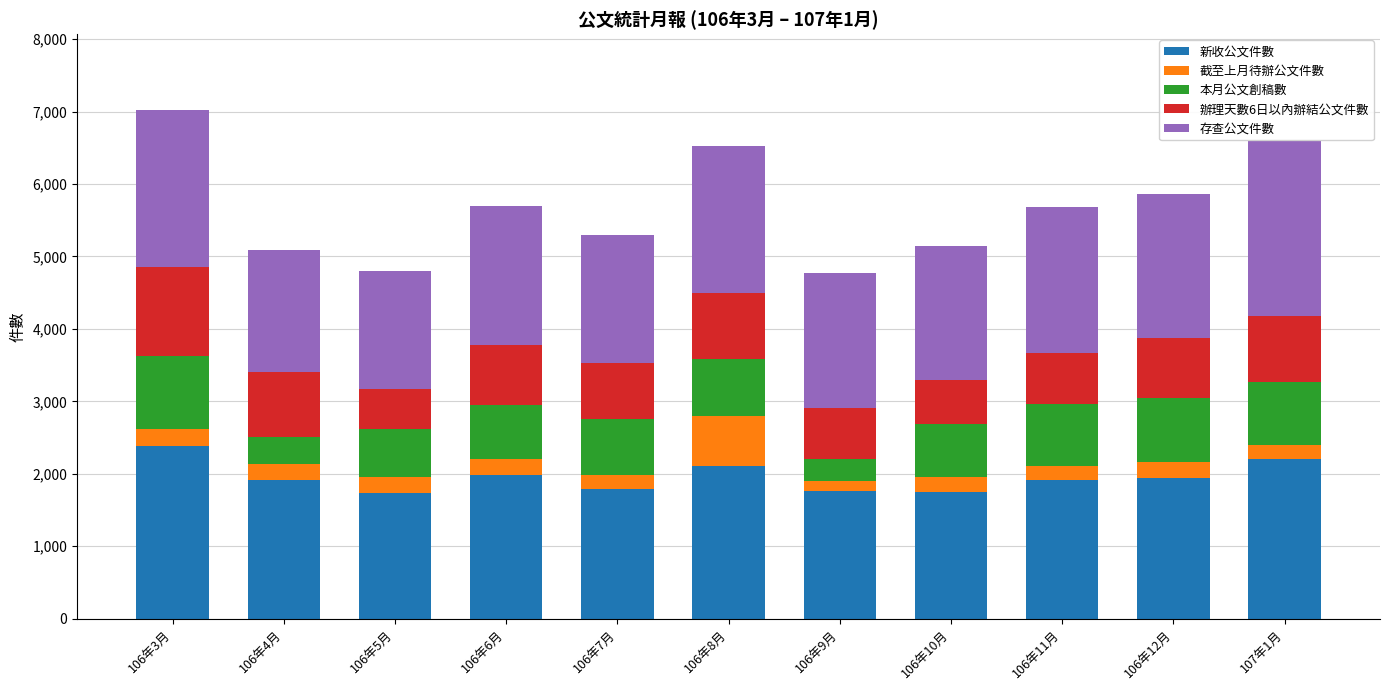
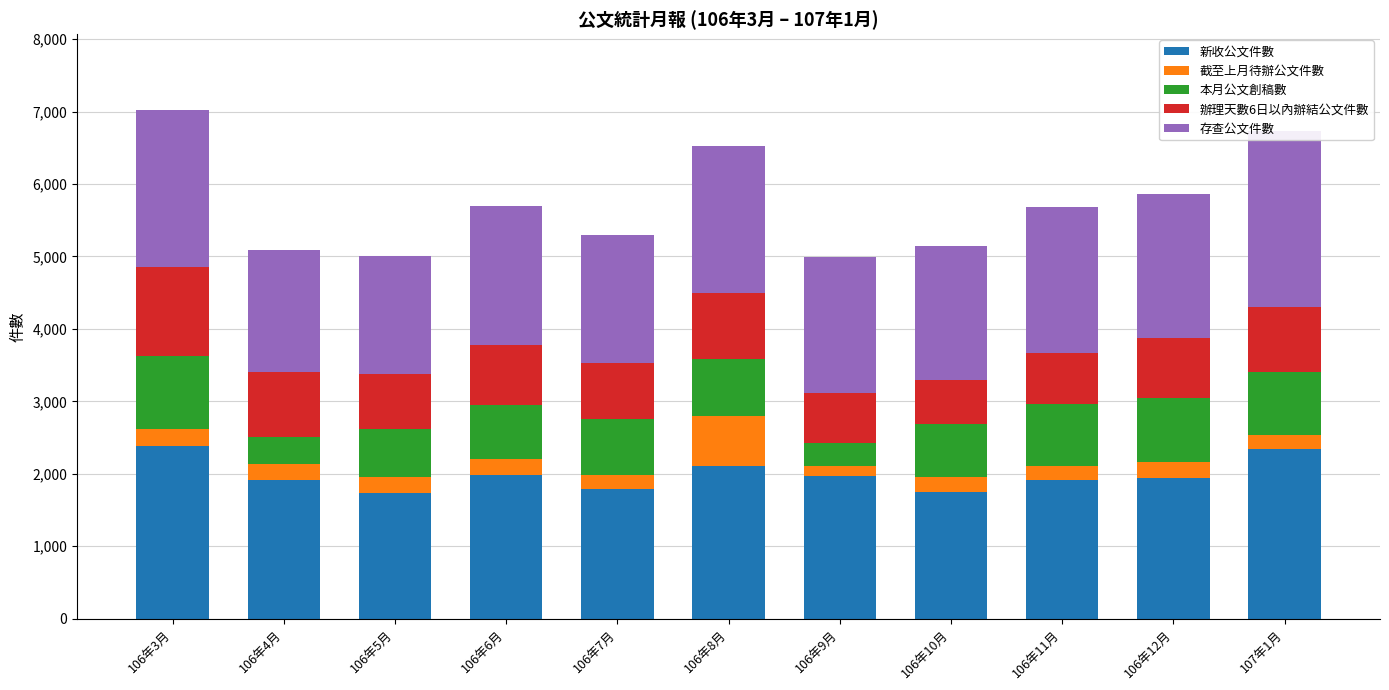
  {
    "新收公文件數": {
      "106年3月": "2,400",
      "106年4月": "1,900",
      "106年5月": "1,700",
      "106年6月": "2,000",
      "106年7月": "1,800",
      "106年8月": "2,100",
-     "106年9月": "1,800",
+     "106年9月": "2,000",
      "106年10月": "1,700",
      "106年11月": "1,900",
      "106年12月": "1,900",
-     "107年1月": "2,200"
+     "107年1月": "2,300"
    },
    "截至上月待辦公文件數": {
      "106年3月": "200",
      "106年4月": "200",
      "106年5月": "200",
      "106年6月": "200",
      "106年7月": "200",
      "106年8月": "700",
      "106年9月": "100",
      "106年10月": "200",
      "106年11月": "200",
      "106年12月": "200",
      "107年1月": "200"
    },
    "本月公文創稿數": {
      "106年3月": "1,000",
      "106年4月": "400",
      "106年5月": "700",
      "106年6月": "700",
      "106年7月": "800",
      "106年8月": "800",
      "106年9月": "300",
      "106年10月": "700",
      "106年11月": "800",
      "106年12月": "900",
      "107年1月": "900"
    },
    "辦理天數6日以內辦結公文件數": {
      "106年3月": "1,200",
      "106年4月": "900",
-     "106年5月": "600",
+     "106年5月": "800",
      "106年6月": "800",
      "106年7月": "800",
      "106年8月": "900",
      "106年9月": "700",
      "106年10月": "600",
      "106年11月": "700",
      "106年12月": "800",
      "107年1月": "900"
    },
    "存查公文件數": {
      "106年3月": "2,200",
      "106年4月": "1,700",
      "106年5月": "1,600",
      "106年6月": "1,900",
      "106年7月": "1,800",
      "106年8月": "2,000",
      "106年9月": "1,900",
      "106年10月": "1,900",
      "106年11月": "2,000",
      "106年12月": "2,000"
    }
  }
